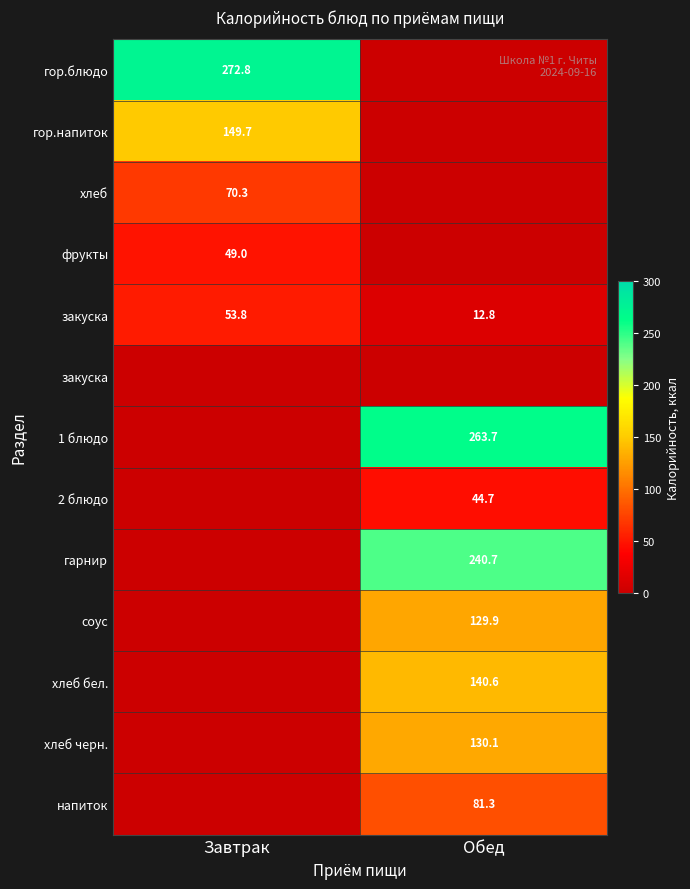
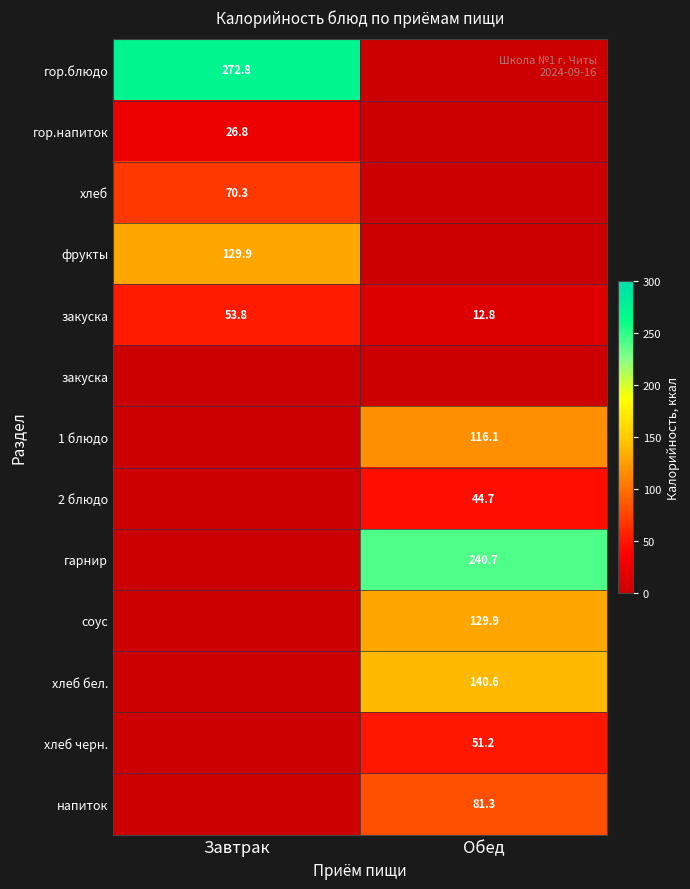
  {
    "гор.блюдо": {
      "Завтрак": 272.8
    },
    "гор.напиток": {
-     "Завтрак": 149.7
+     "Завтрак": 26.8
    },
    "хлеб": {
      "Завтрак": 70.3
    },
    "фрукты": {
-     "Завтрак": 49.0
+     "Завтрак": 129.9
    },
    "1 блюдо": {
-     "Обед": 263.7
+     "Обед": 116.1
    },
    "2 блюдо": {
      "Обед": 44.7
    },
    "гарнир": {
      "Обед": 240.7
    },
    "соус": {
      "Обед": 129.9
    },
    "хлеб бел.": {
      "Обед": 140.6
    },
    "хлеб черн.": {
-     "Обед": 130.1
+     "Обед": 51.2
    },
    "напиток": {
      "Обед": 81.3
    }
  }
